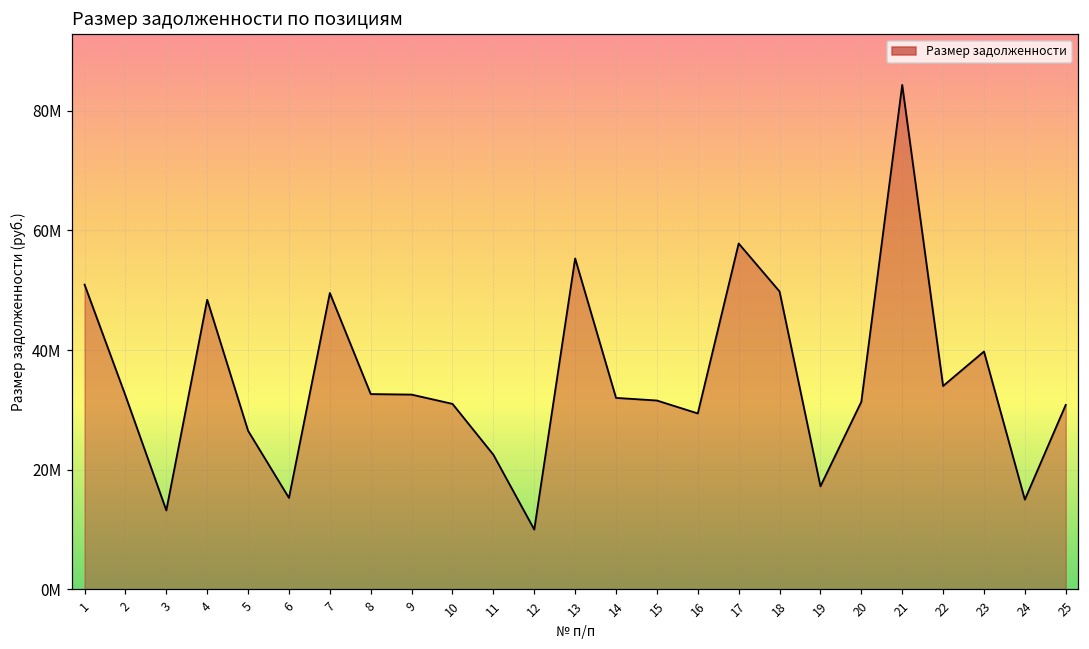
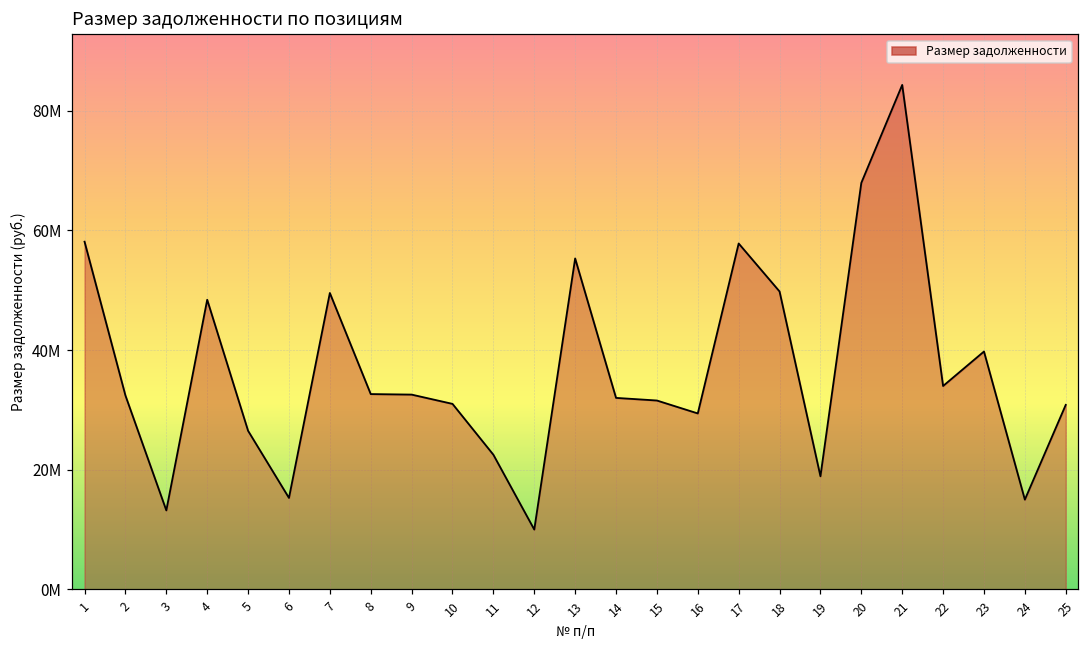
  {
-   "1": 51000000,
+   "1": 58000000,
    "2": 32000000,
    "3": 13000000,
    "4": 48000000,
    "5": 27000000,
    "6": 15000000,
    "7": 50000000,
    "8": 33000000,
    "9": 33000000,
    "10": 31000000,
    "11": 23000000,
    "12": 10000000,
    "13": 55000000,
    "14": 32000000,
    "15": 32000000,
    "16": 29000000,
    "17": 58000000,
    "18": 50000000,
-   "19": 17000000,
-   "20": 31000000,
+   "19": 19000000,
+   "20": 68000000,
    "21": 84000000,
    "22": 34000000,
    "23": 40000000,
    "24": 15000000,
    "25": 31000000
  }
